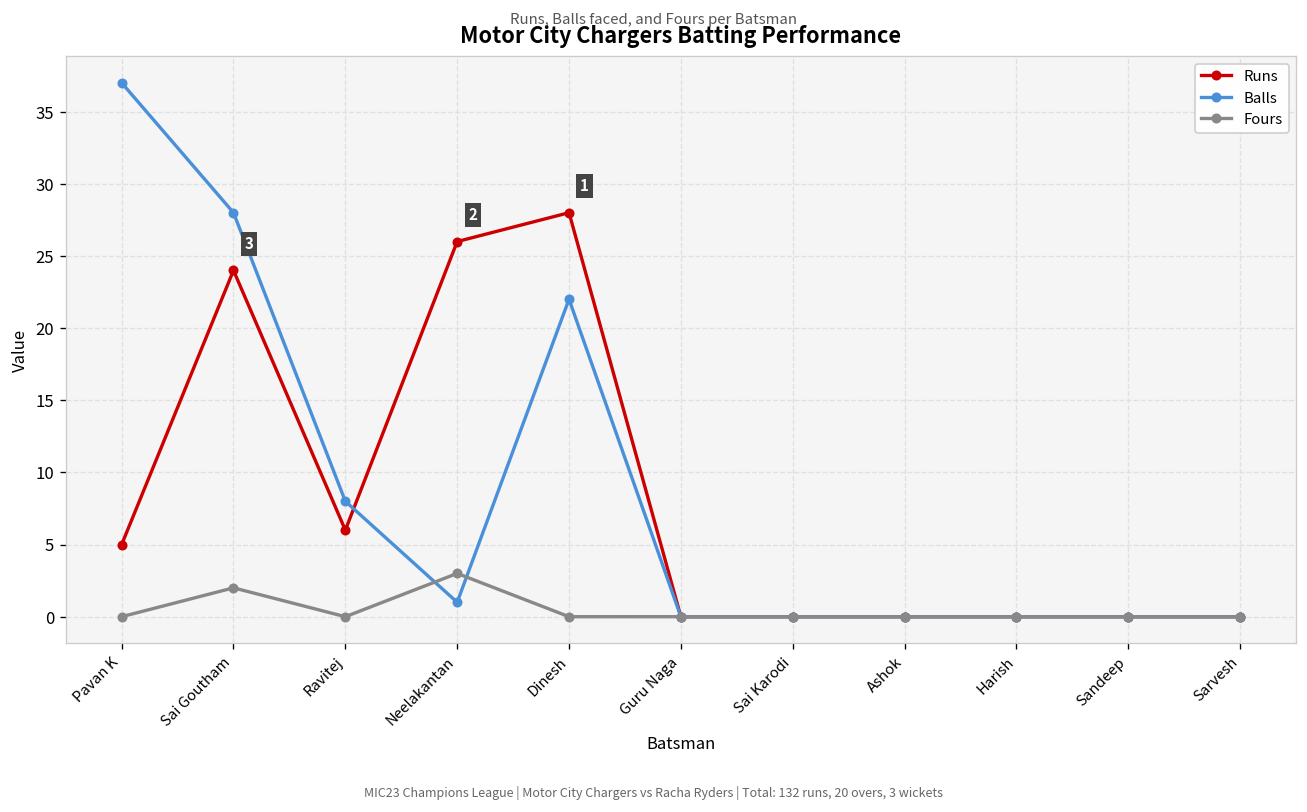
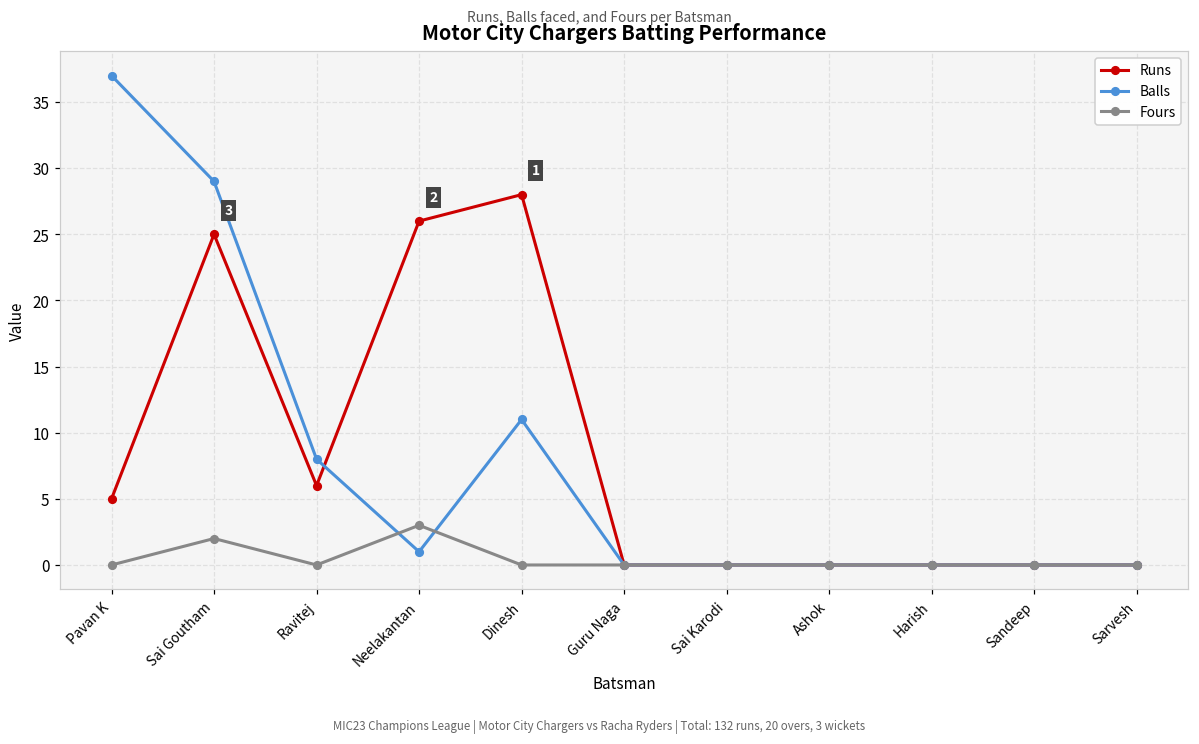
  {
    "Runs": {
      "Pavan K": 5,
-     "Sai Goutham": 24,
+     "Sai Goutham": 25,
      "Ravitej": 6
    },
    "Balls": {
      "Pavan K": 37,
-     "Sai Goutham": 28,
+     "Sai Goutham": 29,
      "Ravitej": 8,
      "Neelakantan": 1,
-     "Dinesh": 22
+     "Dinesh": 11
    },
    "Fours": {
      "Pavan K": 0,
      "Sai Goutham": 2,
      "Ravitej": 0,
      "Neelakantan": 3,
      "Dinesh": 0
    }
  }
